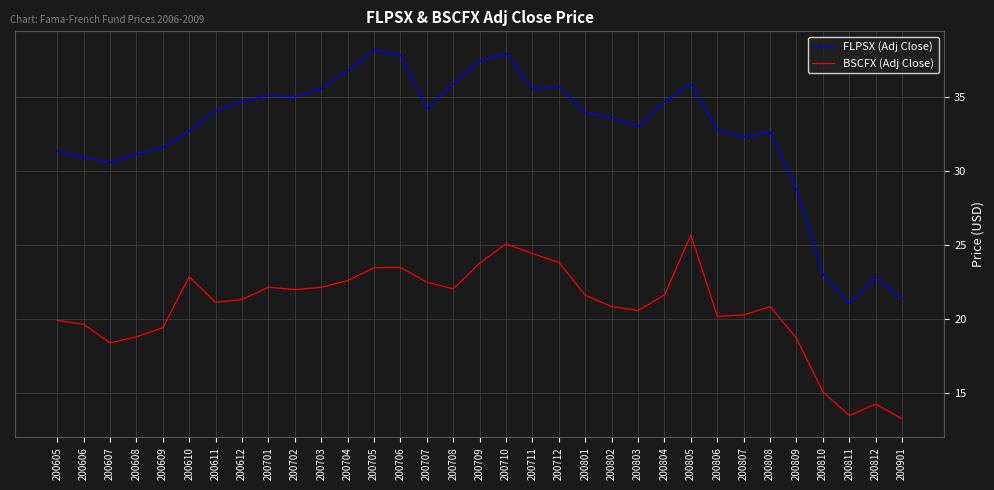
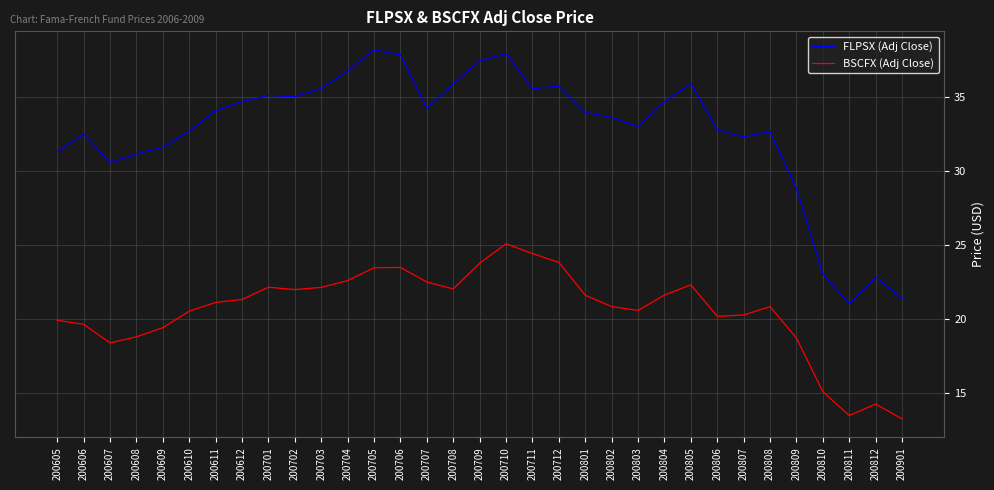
  {
    "FLPSX (Adj Close)": {
      "200605": 31.4,
-     "200606": 31.0,
+     "200606": 32.5,
      "200607": 30.6,
      "200608": 31.2,
      "200609": 31.6,
      "200610": 32.7,
      "200611": 34.1,
      "200612": 34.7,
      "200701": 35.1,
      "200702": 35.1,
      "200703": 35.6,
      "200704": 36.8,
      "200705": 38.2,
      "200706": 37.9,
      "200707": 34.3,
      "200708": 35.9,
      "200709": 37.5,
      "200710": 38.0,
      "200711": 35.6,
      "200712": 35.8,
      "200801": 34.0,
      "200802": 33.7,
      "200803": 33.0,
      "200804": 34.7,
      "200805": 35.9,
      "200806": 32.8,
      "200807": 32.3,
      "200808": 32.7,
      "200809": 28.8,
      "200810": 23.1,
      "200811": 21.0,
      "200812": 22.8,
      "200901": 21.4
    },
    "BSCFX (Adj Close)": {
      "200605": 19.9,
      "200606": 19.6,
      "200607": 18.4,
      "200608": 18.8,
      "200609": 19.4,
-     "200610": 22.9,
+     "200610": 20.5,
      "200611": 21.1,
      "200612": 21.3,
      "200701": 22.2,
      "200702": 22.0,
      "200703": 22.1,
      "200704": 22.6,
      "200705": 23.5,
      "200706": 23.5,
      "200707": 22.5,
      "200708": 22.0,
      "200709": 23.8,
      "200710": 25.1,
      "200711": 24.4,
      "200712": 23.8,
      "200801": 21.6,
      "200802": 20.8,
      "200803": 20.6,
      "200804": 21.6,
-     "200805": 25.7,
+     "200805": 22.3,
      "200806": 20.2,
      "200807": 20.3,
      "200808": 20.8,
      "200809": 18.7,
      "200810": 15.1,
      "200811": 13.5,
      "200812": 14.2,
      "200901": 13.2
    }
  }
